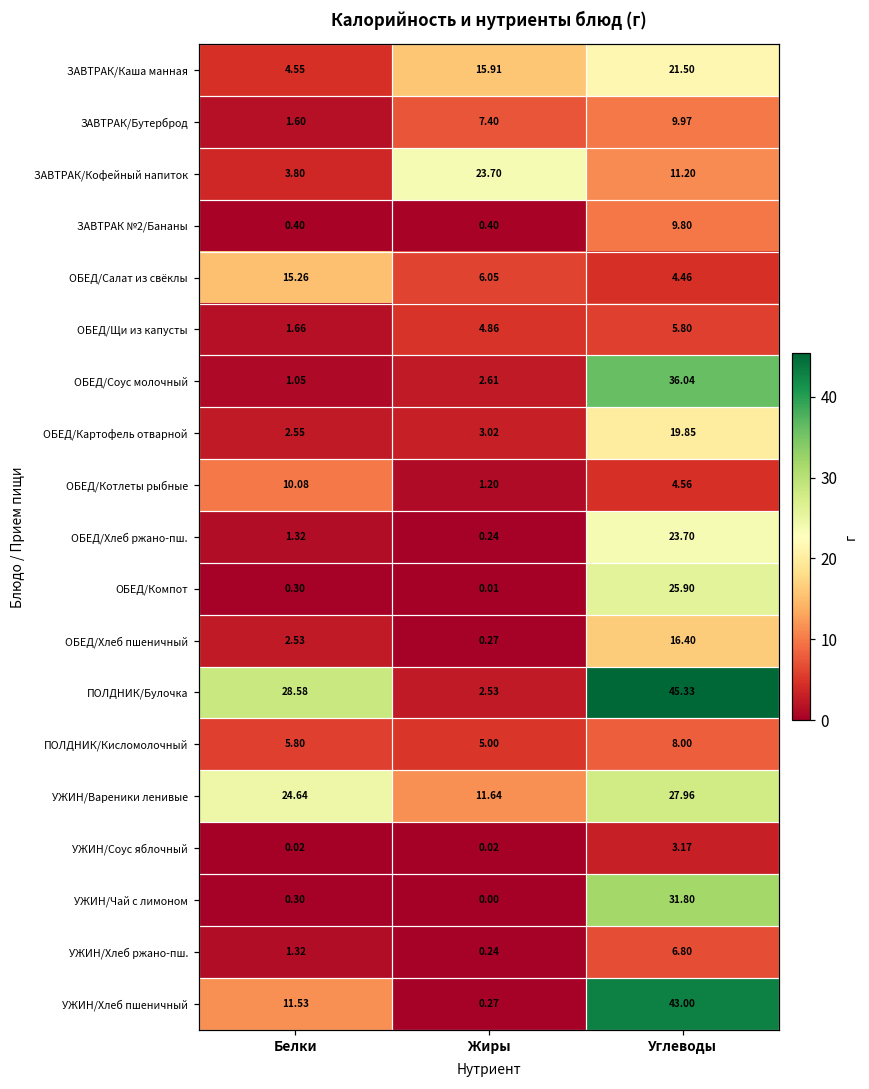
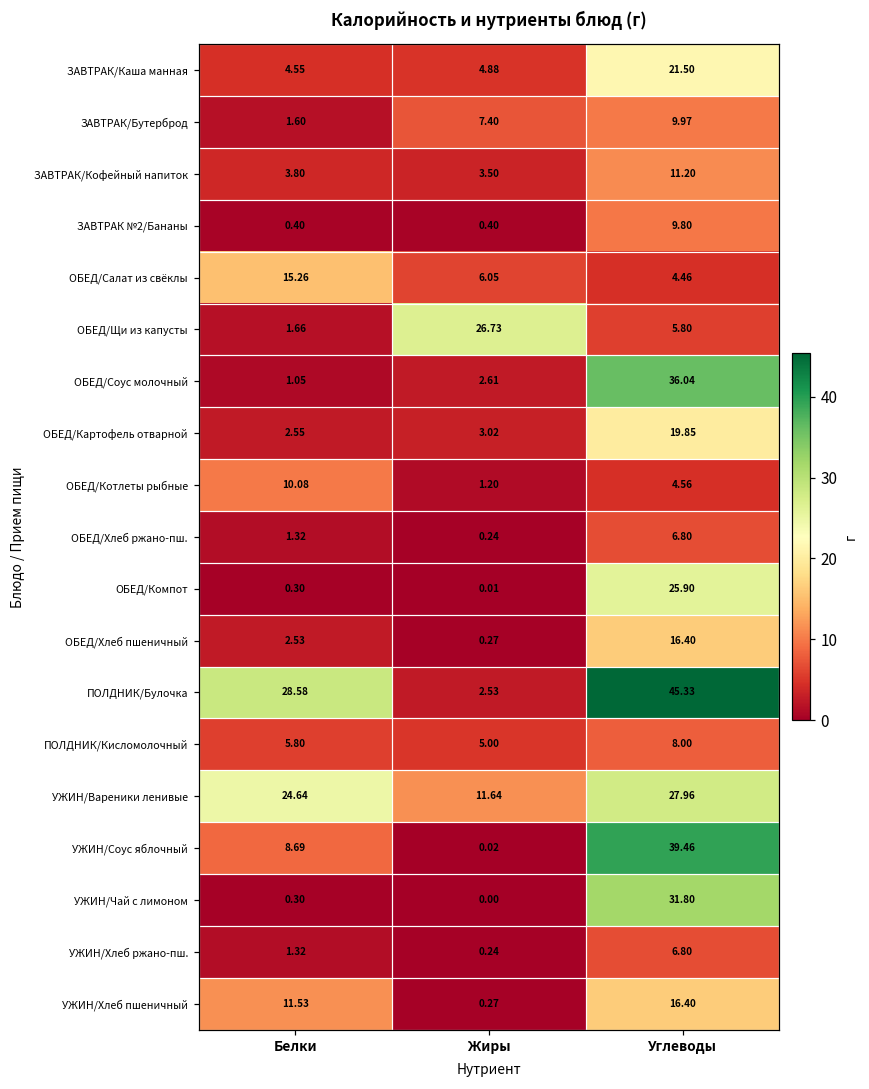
  {
    "ЗАВТРАК/Каша манная": {
      "Белки": 4.55,
-     "Жиры": 15.91,
+     "Жиры": 4.88,
      "Углеводы": 21.50
    },
    "ЗАВТРАК/Бутерброд": {
      "Белки": 1.60,
      "Жиры": 7.40,
      "Углеводы": 9.97
    },
    "ЗАВТРАК/Кофейный напиток": {
      "Белки": 3.80,
-     "Жиры": 23.70,
+     "Жиры": 3.50,
      "Углеводы": 11.20
    },
    "ЗАВТРАК №2/Бананы": {
      "Белки": 0.40,
      "Жиры": 0.40,
      "Углеводы": 9.80
    },
    "ОБЕД/Салат из свёклы": {
      "Белки": 15.26,
      "Жиры": 6.05,
      "Углеводы": 4.46
    },
    "ОБЕД/Щи из капусты": {
      "Белки": 1.66,
-     "Жиры": 4.86,
+     "Жиры": 26.73,
      "Углеводы": 5.80
    },
    "ОБЕД/Соус молочный": {
      "Белки": 1.05,
      "Жиры": 2.61,
      "Углеводы": 36.04
    },
    "ОБЕД/Картофель отварной": {
      "Белки": 2.55,
      "Жиры": 3.02,
      "Углеводы": 19.85
    },
    "ОБЕД/Котлеты рыбные": {
      "Белки": 10.08,
      "Жиры": 1.20,
      "Углеводы": 4.56
    },
    "ОБЕД/Хлеб ржано-пш.": {
      "Белки": 1.32,
      "Жиры": 0.24,
-     "Углеводы": 23.70
+     "Углеводы": 6.80
    },
    "ОБЕД/Компот": {
      "Белки": 0.30,
      "Жиры": 0.01,
      "Углеводы": 25.90
    },
    "ОБЕД/Хлеб пшеничный": {
      "Белки": 2.53,
      "Жиры": 0.27,
      "Углеводы": 16.40
    },
    "ПОЛДНИК/Булочка": {
      "Белки": 28.58,
      "Жиры": 2.53,
      "Углеводы": 45.33
    },
    "ПОЛДНИК/Кисломолочный": {
      "Белки": 5.80,
      "Жиры": 5.00,
      "Углеводы": 8.00
    },
    "УЖИН/Вареники ленивые": {
      "Белки": 24.64,
      "Жиры": 11.64,
      "Углеводы": 27.96
    },
    "УЖИН/Соус яблочный": {
-     "Белки": 0.02,
+     "Белки": 8.69,
      "Жиры": 0.02,
-     "Углеводы": 3.17
+     "Углеводы": 39.46
    },
    "УЖИН/Чай с лимоном": {
      "Белки": 0.30,
      "Жиры": 0.00,
      "Углеводы": 31.80
    },
    "УЖИН/Хлеб ржано-пш.": {
      "Белки": 1.32,
      "Жиры": 0.24,
      "Углеводы": 6.80
    },
    "УЖИН/Хлеб пшеничный": {
      "Белки": 11.53,
      "Жиры": 0.27,
-     "Углеводы": 43.00
+     "Углеводы": 16.40
    }
  }
